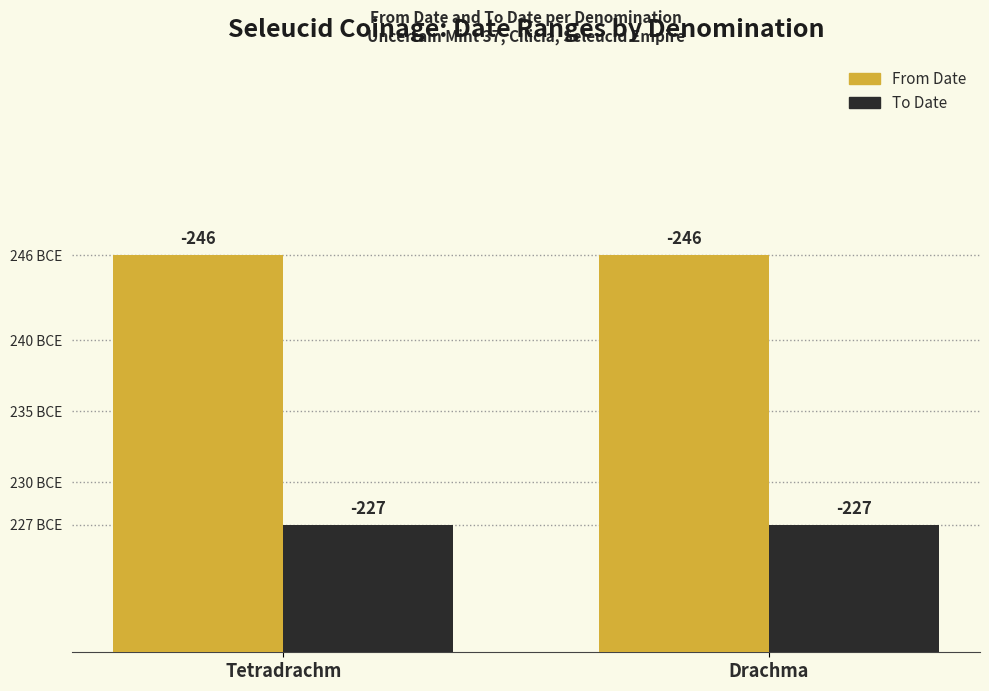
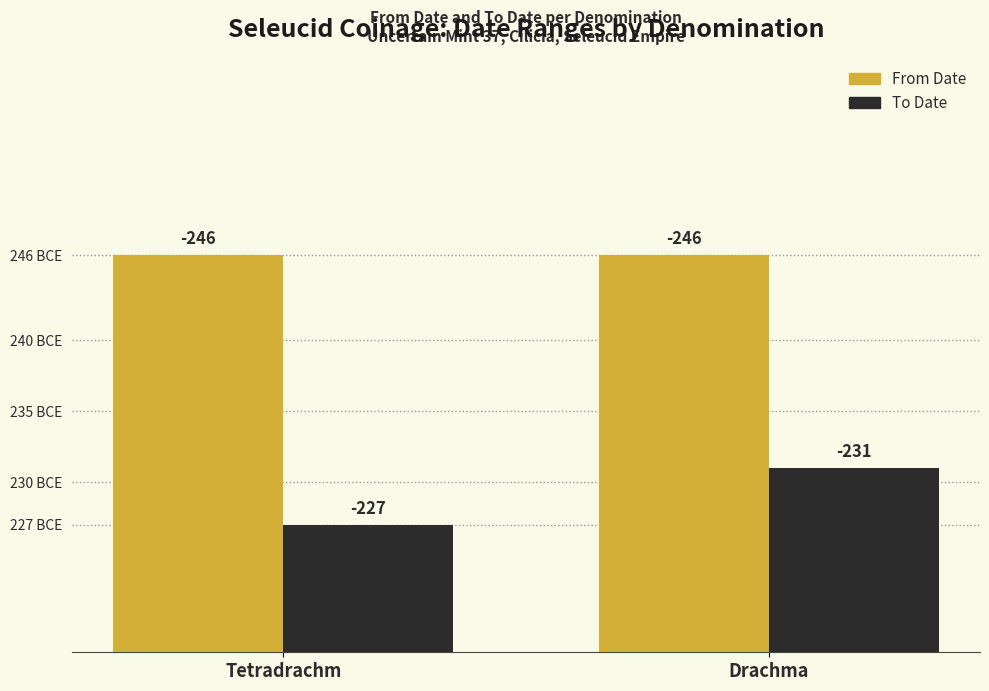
  {
    "From Date": {
      "Tetradrachm": -246,
      "Drachma": -246
    },
    "To Date": {
      "Tetradrachm": -227,
-     "Drachma": -227
+     "Drachma": -231
    }
  }
